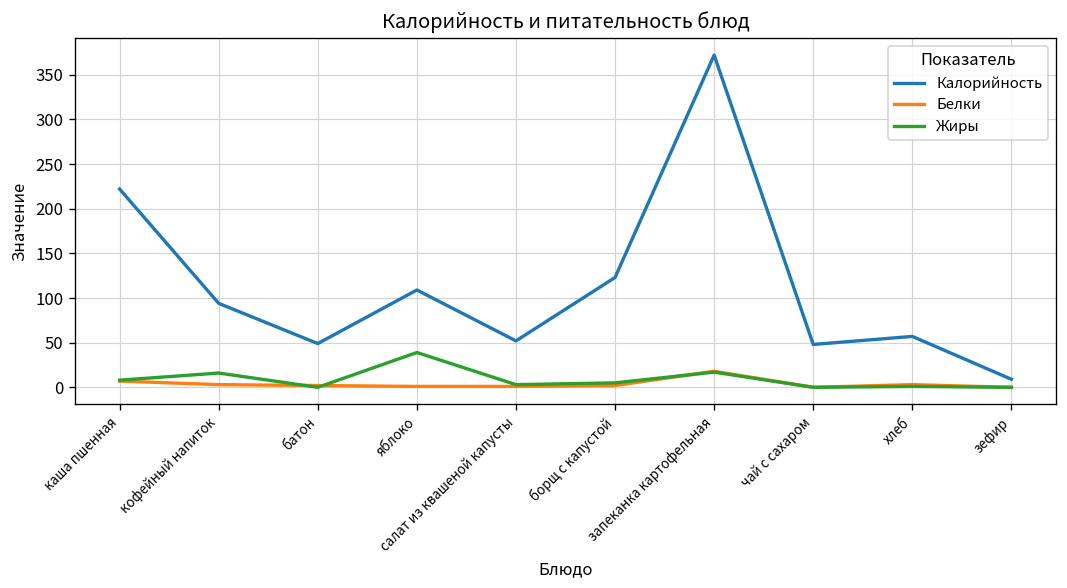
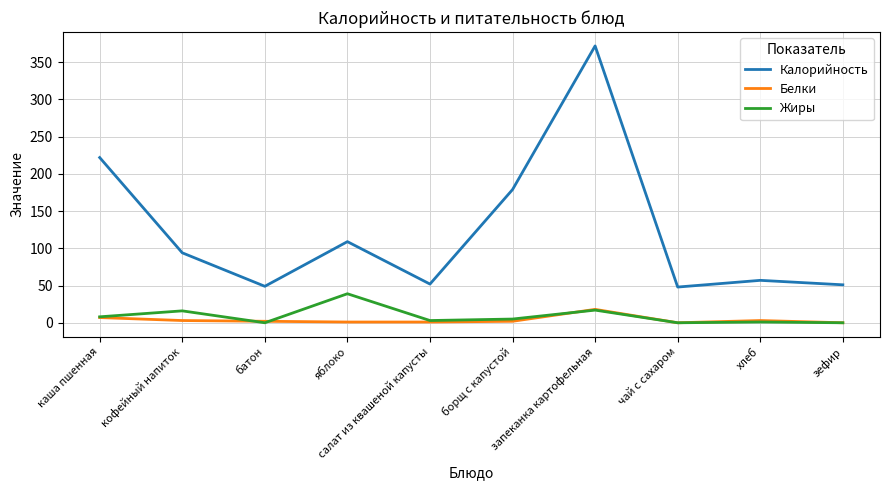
  {
    "Калорийность": {
      "каша пшенная": 220,
      "кофейный напиток": 90,
      "батон": 50,
      "яблоко": 110,
      "салат из квашеной капусты": 50,
-     "борщ с капустой": 120,
+     "борщ с капустой": 180,
      "запеканка картофельная": 370,
      "чай с сахаром": 50,
      "хлеб": 60,
-     "зефир": 10
+     "зефир": 50
    },
    "Белки": {
      "кофейный напиток": 0,
      "яблоко": 0
    },
    "Жиры": {
      "кофейный напиток": 20,
      "яблоко": 40
    }
  }
